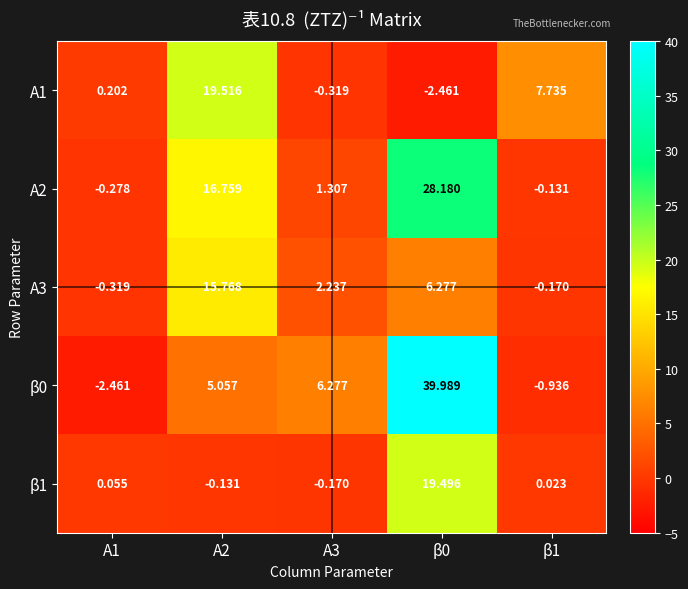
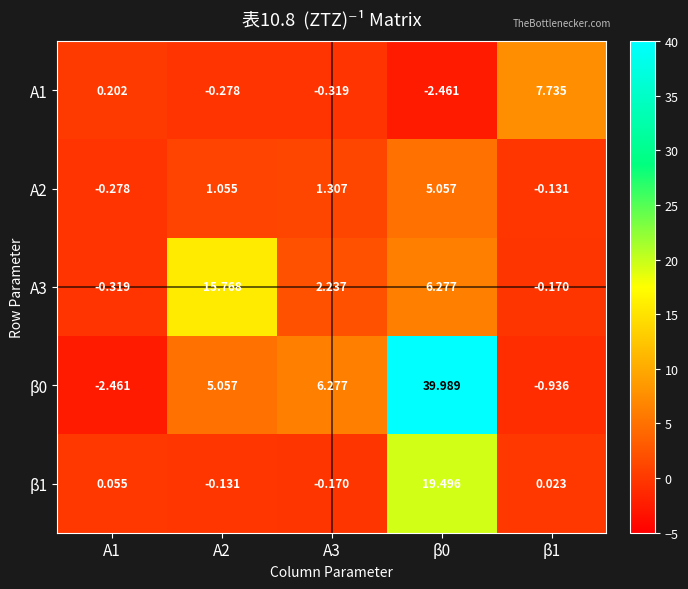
  {
    "A1": {
      "A1": 0.202,
-     "A2": 19.516,
+     "A2": -0.278,
      "A3": -0.319,
      "β0": -2.461,
      "β1": 7.735
    },
    "A2": {
      "A1": -0.278,
-     "A2": 16.759,
+     "A2": 1.055,
      "A3": 1.307,
-     "β0": 28.180,
+     "β0": 5.057,
      "β1": -0.131
    },
    "A3": {
      "A1": -0.319,
      "A2": 15.768,
      "A3": 2.237,
      "β0": 6.277,
      "β1": -0.170
    },
    "β0": {
      "A1": -2.461,
      "A2": 5.057,
      "A3": 6.277,
      "β0": 39.989,
      "β1": -0.936
    },
    "β1": {
      "A1": 0.055,
      "A2": -0.131,
      "A3": -0.170,
      "β0": 19.496,
      "β1": 0.023
    }
  }
